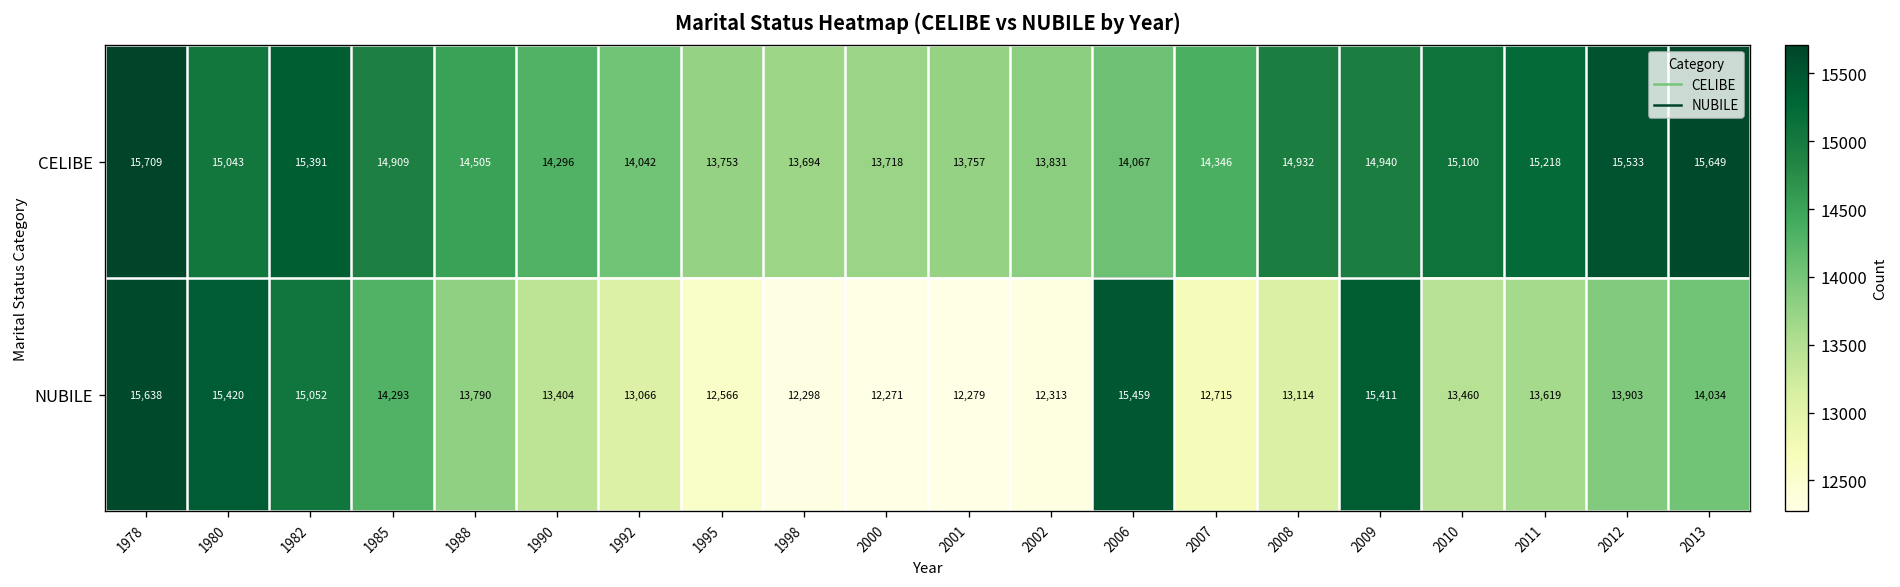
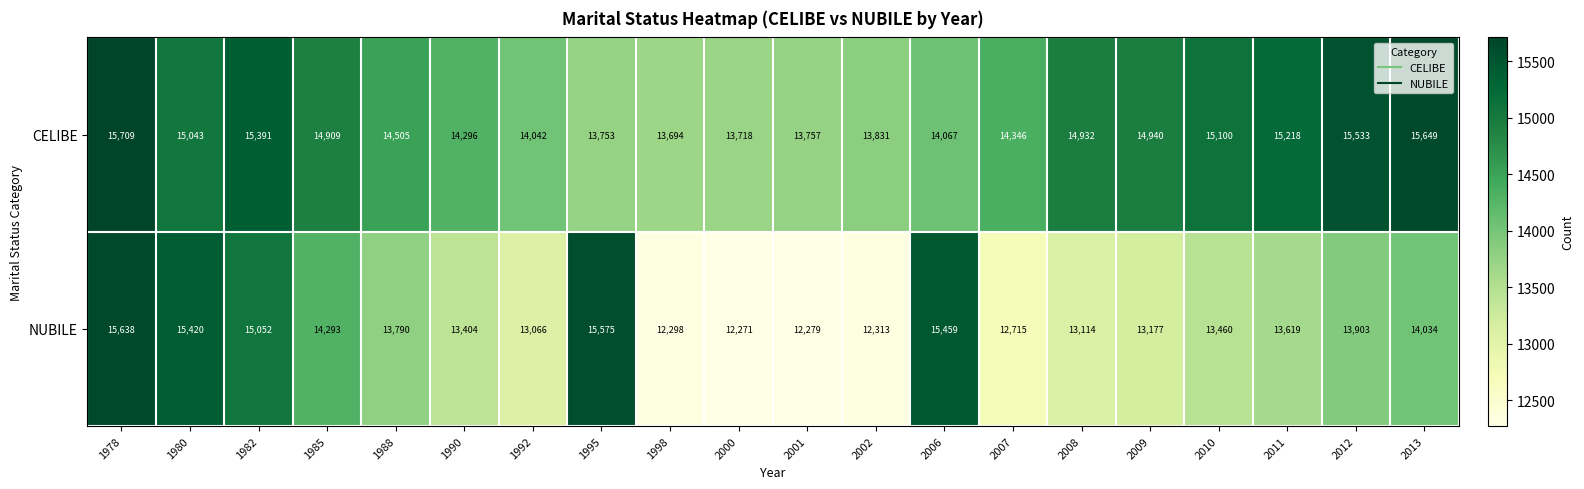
  {
    "CELIBE": {
      "1978": "15,709",
      "1980": "15,043",
      "1982": "15,391",
      "1985": "14,909",
      "1988": "14,505",
      "1990": "14,296",
      "1992": "14,042",
      "1995": "13,753",
      "1998": "13,694",
      "2000": "13,718",
      "2001": "13,757",
      "2002": "13,831",
      "2006": "14,067",
      "2007": "14,346",
      "2008": "14,932",
      "2009": "14,940",
      "2010": "15,100",
      "2011": "15,218",
      "2012": "15,533",
      "2013": "15,649"
    },
    "NUBILE": {
      "1978": "15,638",
      "1980": "15,420",
      "1982": "15,052",
      "1985": "14,293",
      "1988": "13,790",
      "1990": "13,404",
      "1992": "13,066",
-     "1995": "12,566",
+     "1995": "15,575",
      "1998": "12,298",
      "2000": "12,271",
      "2001": "12,279",
      "2002": "12,313",
      "2006": "15,459",
      "2007": "12,715",
      "2008": "13,114",
-     "2009": "15,411",
+     "2009": "13,177",
      "2010": "13,460",
      "2011": "13,619",
      "2012": "13,903",
      "2013": "14,034"
    }
  }
